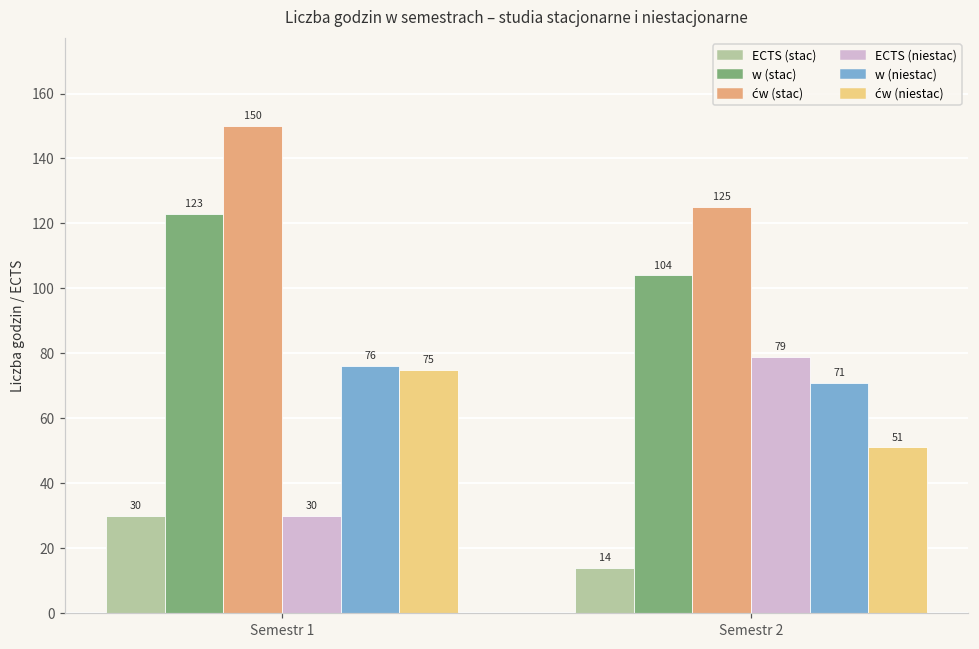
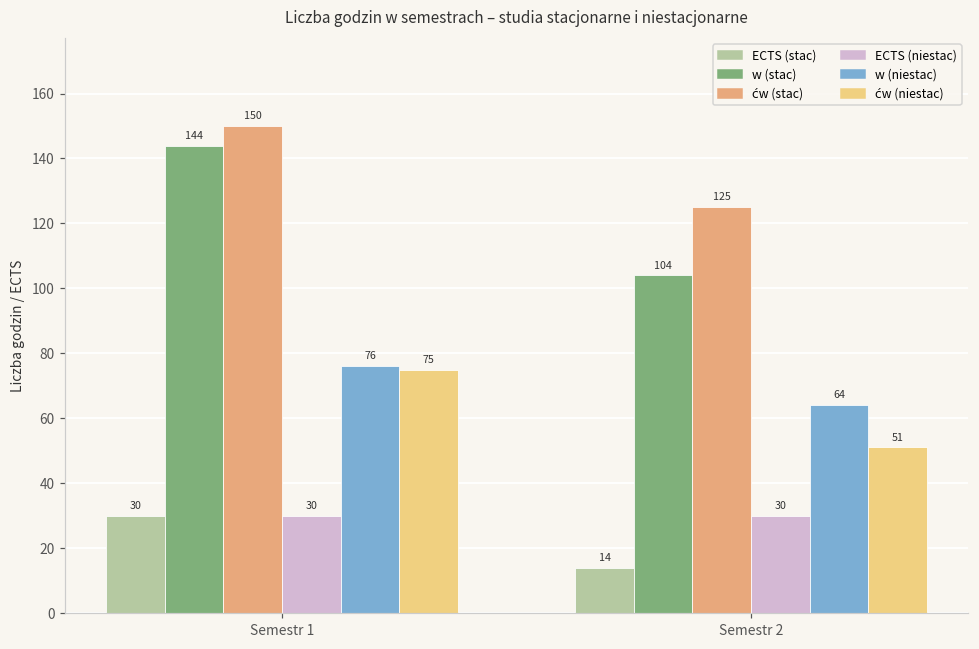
  {
    "ECTS (stac)": {
      "Semestr 1": 30,
      "Semestr 2": 14
    },
    "w (stac)": {
-     "Semestr 1": 123,
+     "Semestr 1": 144,
      "Semestr 2": 104
    },
    "ECTS (niestac)": {
      "Semestr 1": 30,
-     "Semestr 2": 79
+     "Semestr 2": 30
    },
    "w (niestac)": {
      "Semestr 1": 76,
-     "Semestr 2": 71
+     "Semestr 2": 64
    }
  }
